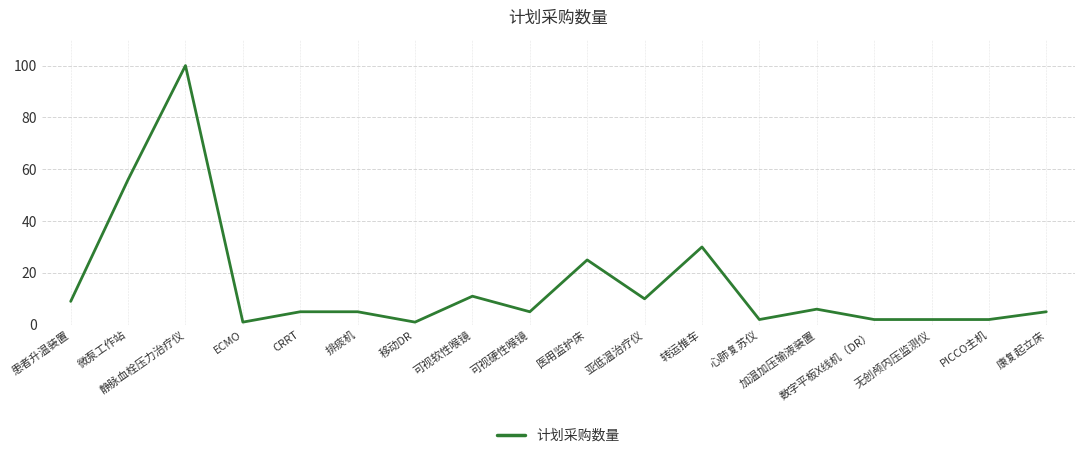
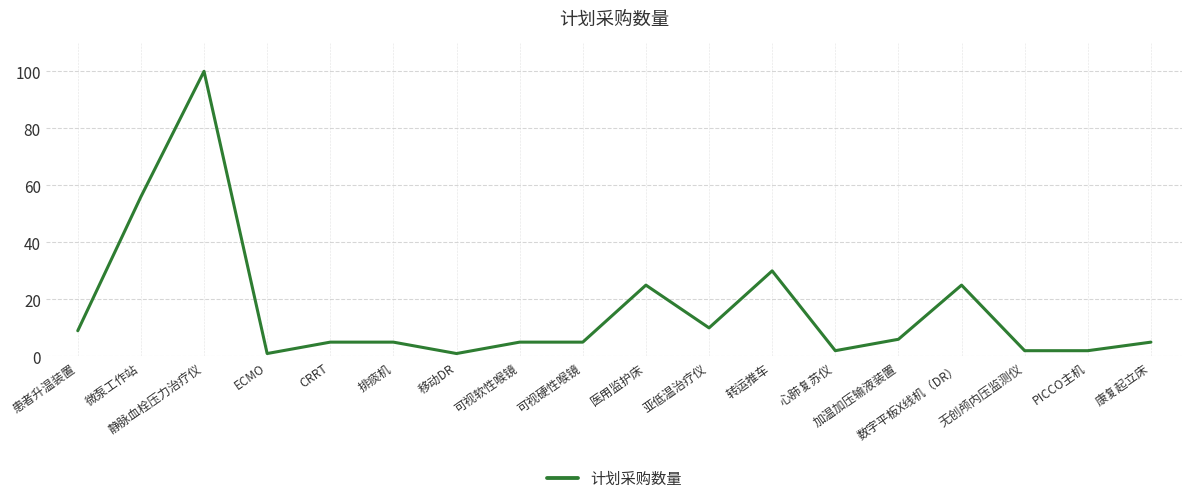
  {
    "患者升温装置": 9,
    "微泵工作站": 56,
    "静脉血栓压力治疗仪": 100,
    "ECMO": 1,
    "CRRT": 5,
    "排痰机": 5,
    "移动DR": 1,
-   "可视软性喉镜": 11,
+   "可视软性喉镜": 5,
    "可视硬性喉镜": 5,
    "医用监护床": 25,
    "亚低温治疗仪": 10,
    "转运推车": 30,
    "心肺复苏仪": 2,
    "加温加压输液装置": 6,
-   "数字平板X线机（DR）": 2,
+   "数字平板X线机（DR）": 25,
    "无创颅内压监测仪": 2,
    "PICCO主机": 2,
    "康复起立床": 5
  }
